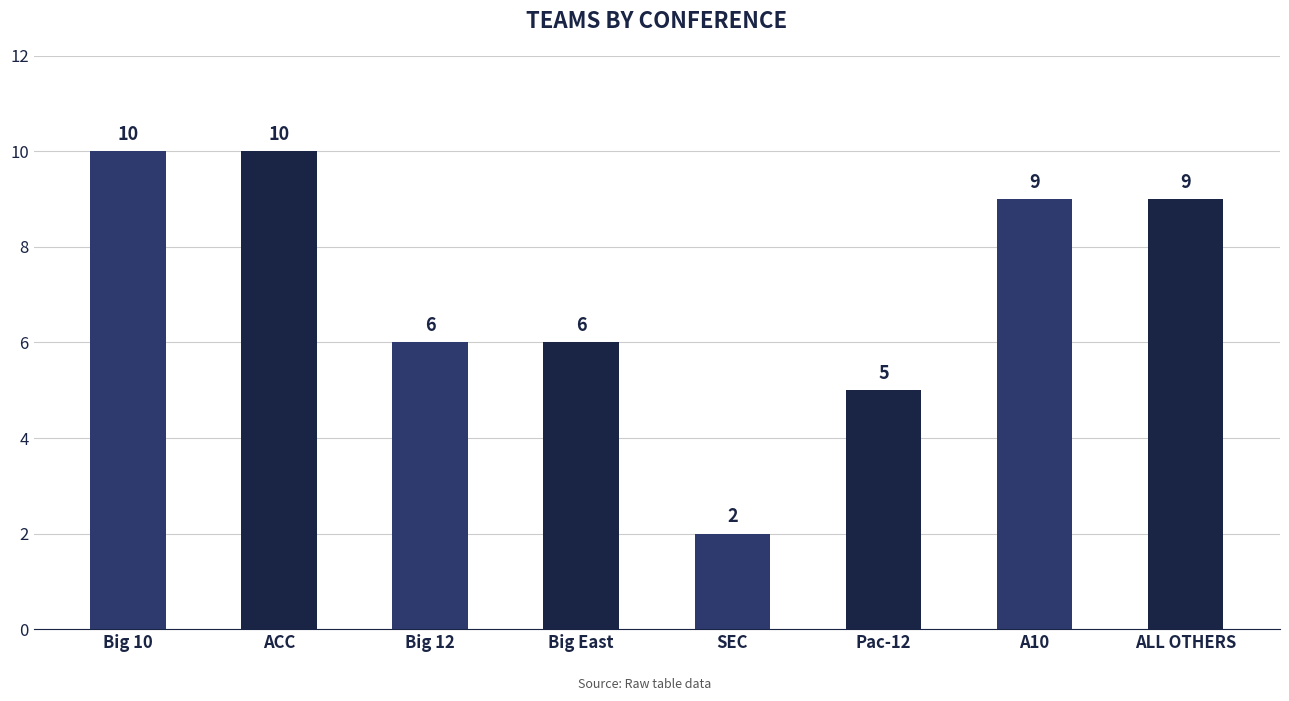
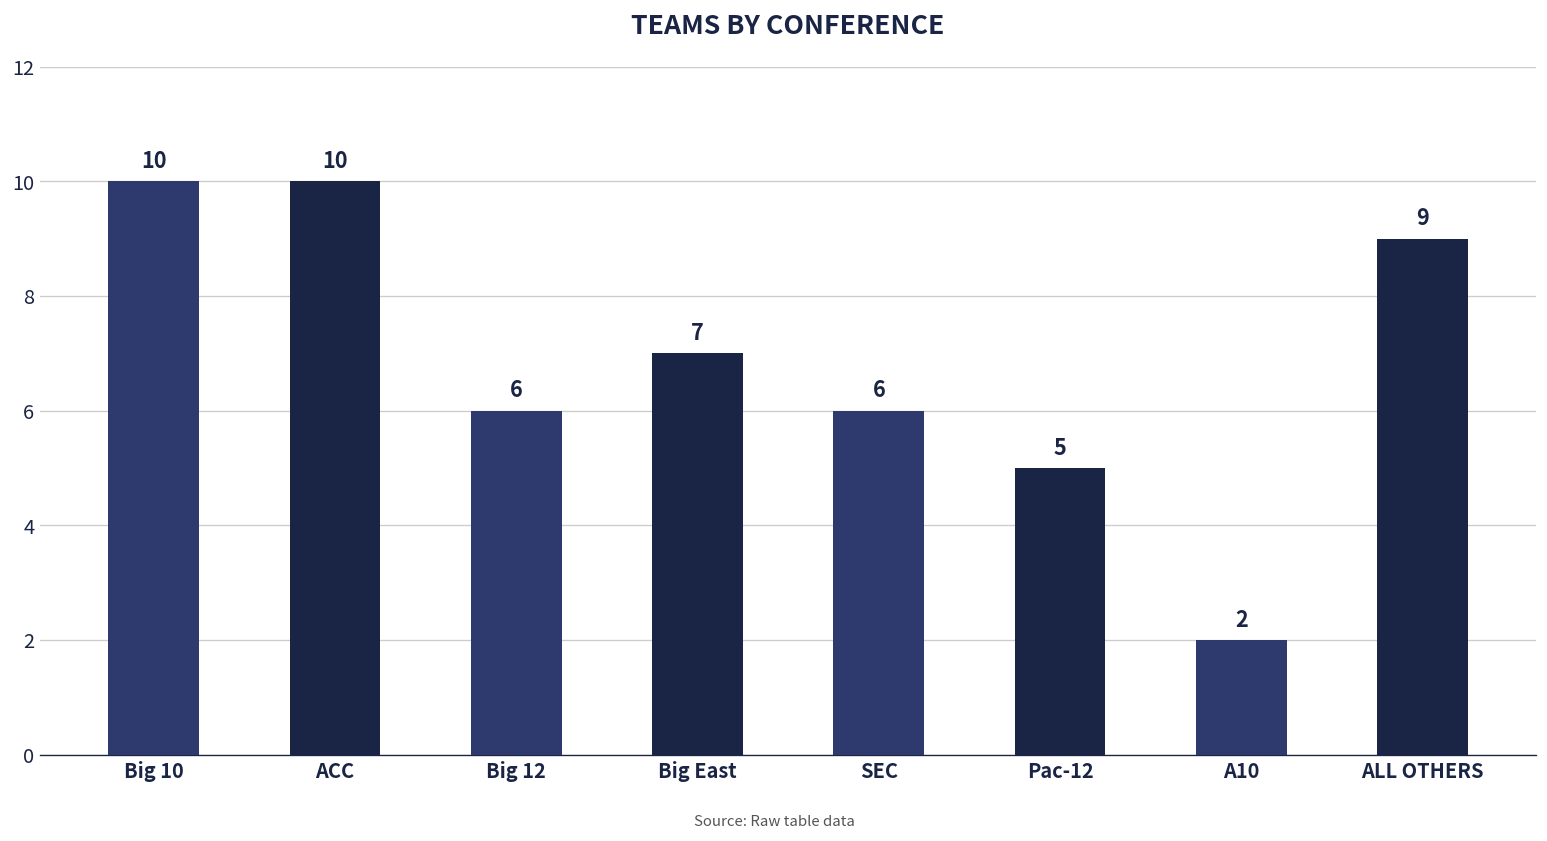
  {
    "Big 10": 10,
    "ACC": 10,
    "Big 12": 6,
-   "Big East": 6,
-   "SEC": 2,
+   "Big East": 7,
+   "SEC": 6,
    "Pac-12": 5,
-   "A10": 9,
+   "A10": 2,
    "ALL OTHERS": 9
  }
